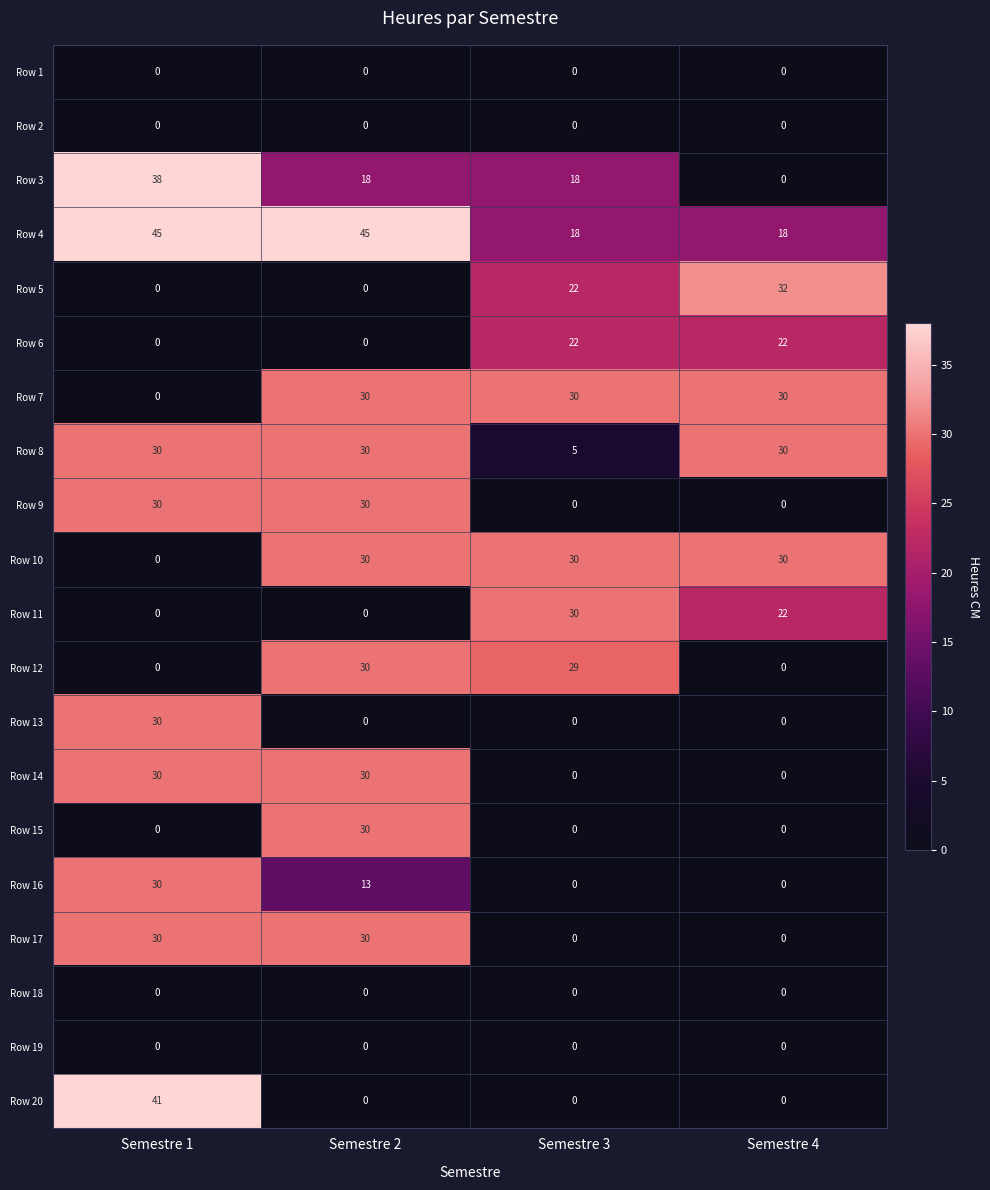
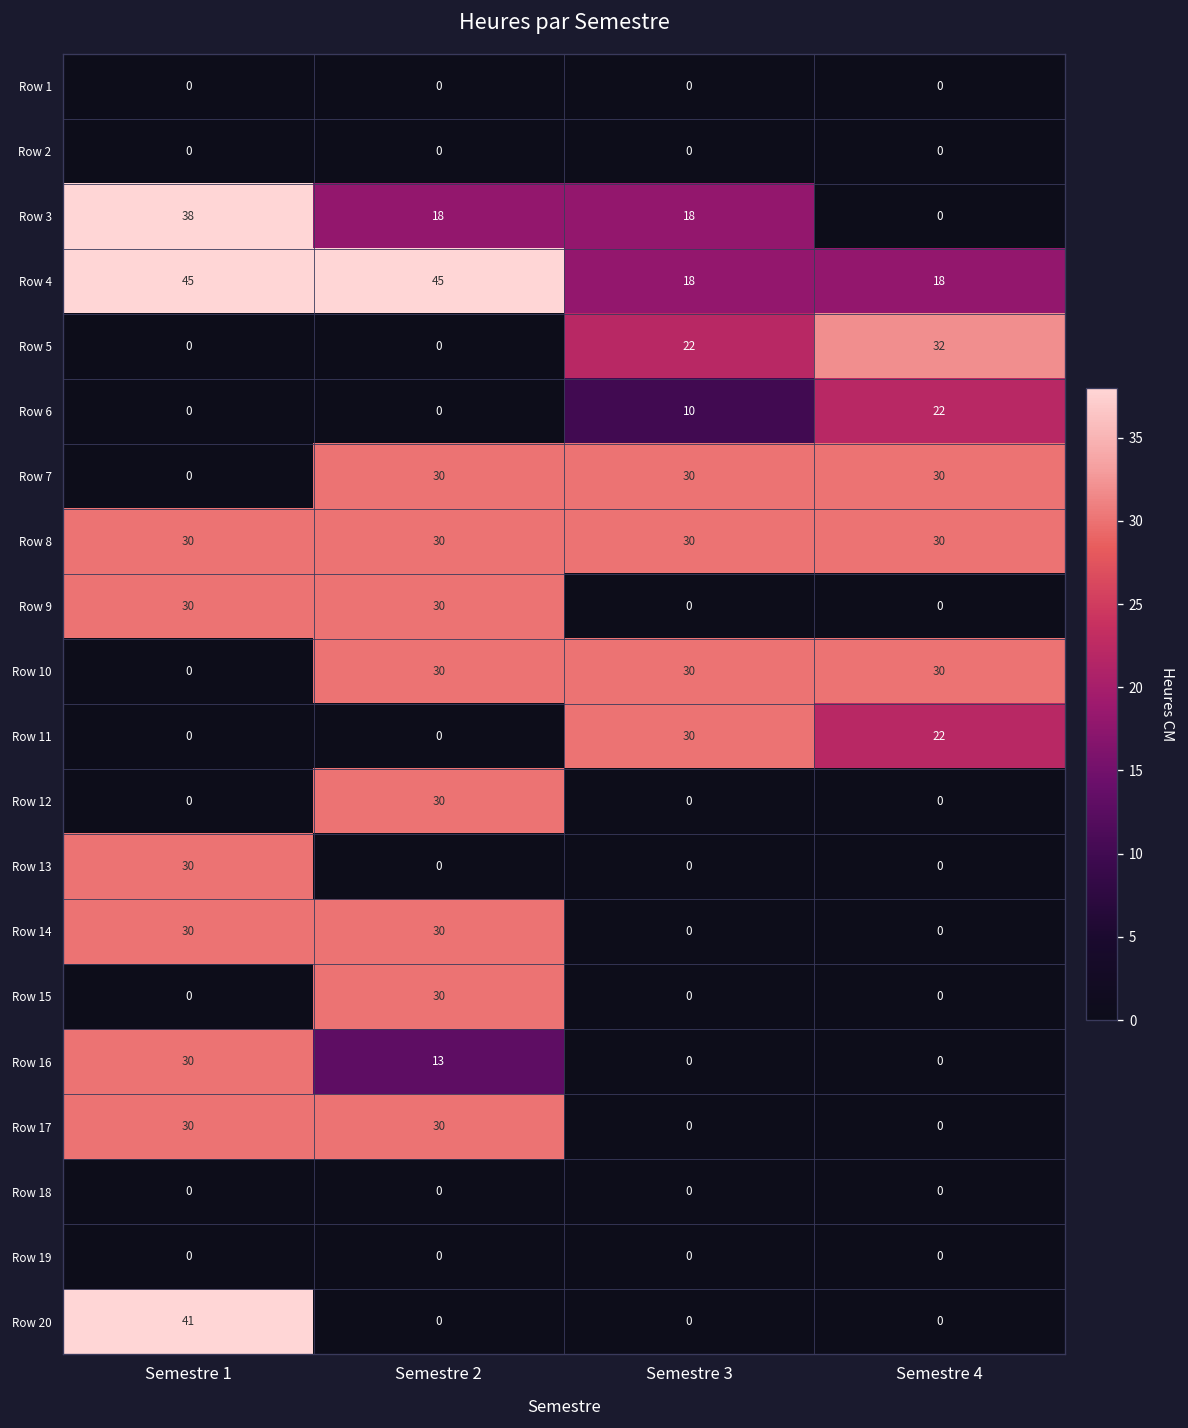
  {
    "Row 1": {
      "Semestre 1": 0,
      "Semestre 2": 0,
      "Semestre 3": 0,
      "Semestre 4": 0
    },
    "Row 2": {
      "Semestre 1": 0,
      "Semestre 2": 0,
      "Semestre 3": 0,
      "Semestre 4": 0
    },
    "Row 3": {
      "Semestre 1": 38,
      "Semestre 2": 18,
      "Semestre 3": 18,
      "Semestre 4": 0
    },
    "Row 4": {
      "Semestre 1": 45,
      "Semestre 2": 45,
      "Semestre 3": 18,
      "Semestre 4": 18
    },
    "Row 5": {
      "Semestre 1": 0,
      "Semestre 2": 0,
      "Semestre 3": 22,
      "Semestre 4": 32
    },
    "Row 6": {
      "Semestre 1": 0,
      "Semestre 2": 0,
-     "Semestre 3": 22,
+     "Semestre 3": 10,
      "Semestre 4": 22
    },
    "Row 7": {
      "Semestre 1": 0,
      "Semestre 2": 30,
      "Semestre 3": 30,
      "Semestre 4": 30
    },
    "Row 8": {
      "Semestre 1": 30,
      "Semestre 2": 30,
-     "Semestre 3": 5,
+     "Semestre 3": 30,
      "Semestre 4": 30
    },
    "Row 9": {
      "Semestre 1": 30,
      "Semestre 2": 30,
      "Semestre 3": 0,
      "Semestre 4": 0
    },
    "Row 10": {
      "Semestre 1": 0,
      "Semestre 2": 30,
      "Semestre 3": 30,
      "Semestre 4": 30
    },
    "Row 11": {
      "Semestre 1": 0,
      "Semestre 2": 0,
      "Semestre 3": 30,
      "Semestre 4": 22
    },
    "Row 12": {
      "Semestre 1": 0,
      "Semestre 2": 30,
-     "Semestre 3": 29,
+     "Semestre 3": 0,
      "Semestre 4": 0
    },
    "Row 13": {
      "Semestre 1": 30,
      "Semestre 2": 0,
      "Semestre 3": 0,
      "Semestre 4": 0
    },
    "Row 14": {
      "Semestre 1": 30,
      "Semestre 2": 30,
      "Semestre 3": 0,
      "Semestre 4": 0
    },
    "Row 15": {
      "Semestre 1": 0,
      "Semestre 2": 30,
      "Semestre 3": 0,
      "Semestre 4": 0
    },
    "Row 16": {
      "Semestre 1": 30,
      "Semestre 2": 13,
      "Semestre 3": 0,
      "Semestre 4": 0
    },
    "Row 17": {
      "Semestre 1": 30,
      "Semestre 2": 30,
      "Semestre 3": 0,
      "Semestre 4": 0
    },
    "Row 18": {
      "Semestre 1": 0,
      "Semestre 2": 0,
      "Semestre 3": 0,
      "Semestre 4": 0
    },
    "Row 19": {
      "Semestre 1": 0,
      "Semestre 2": 0,
      "Semestre 3": 0,
      "Semestre 4": 0
    },
    "Row 20": {
      "Semestre 1": 41,
      "Semestre 2": 0,
      "Semestre 3": 0,
      "Semestre 4": 0
    }
  }
